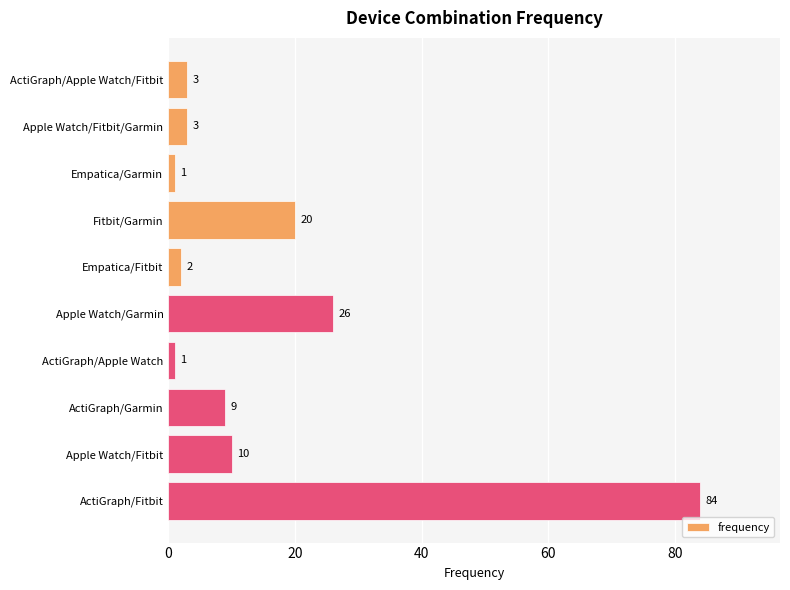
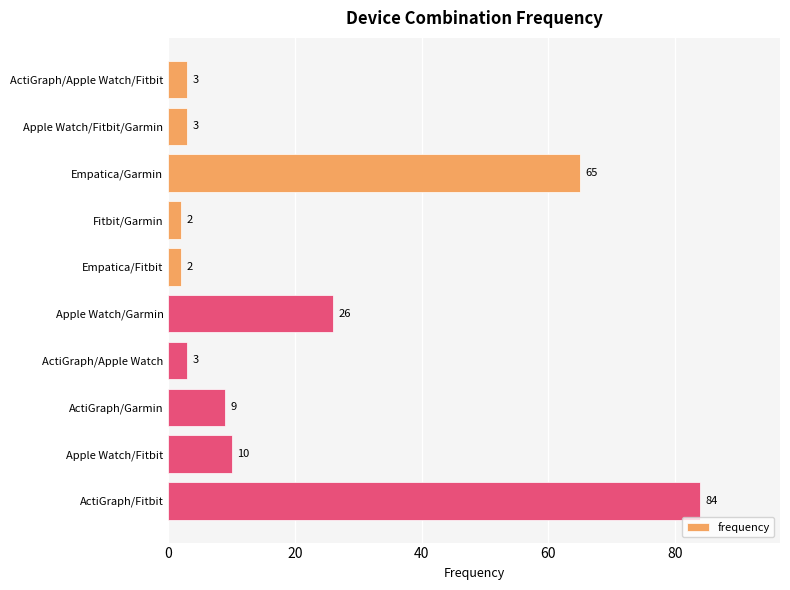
  {
    "ActiGraph/Apple Watch/Fitbit": 3,
    "Apple Watch/Fitbit/Garmin": 3,
-   "Empatica/Garmin": 1,
-   "Fitbit/Garmin": 20,
+   "Empatica/Garmin": 65,
+   "Fitbit/Garmin": 2,
    "Empatica/Fitbit": 2,
    "Apple Watch/Garmin": 26,
-   "ActiGraph/Apple Watch": 1,
+   "ActiGraph/Apple Watch": 3,
    "ActiGraph/Garmin": 9,
    "Apple Watch/Fitbit": 10,
    "ActiGraph/Fitbit": 84
  }
